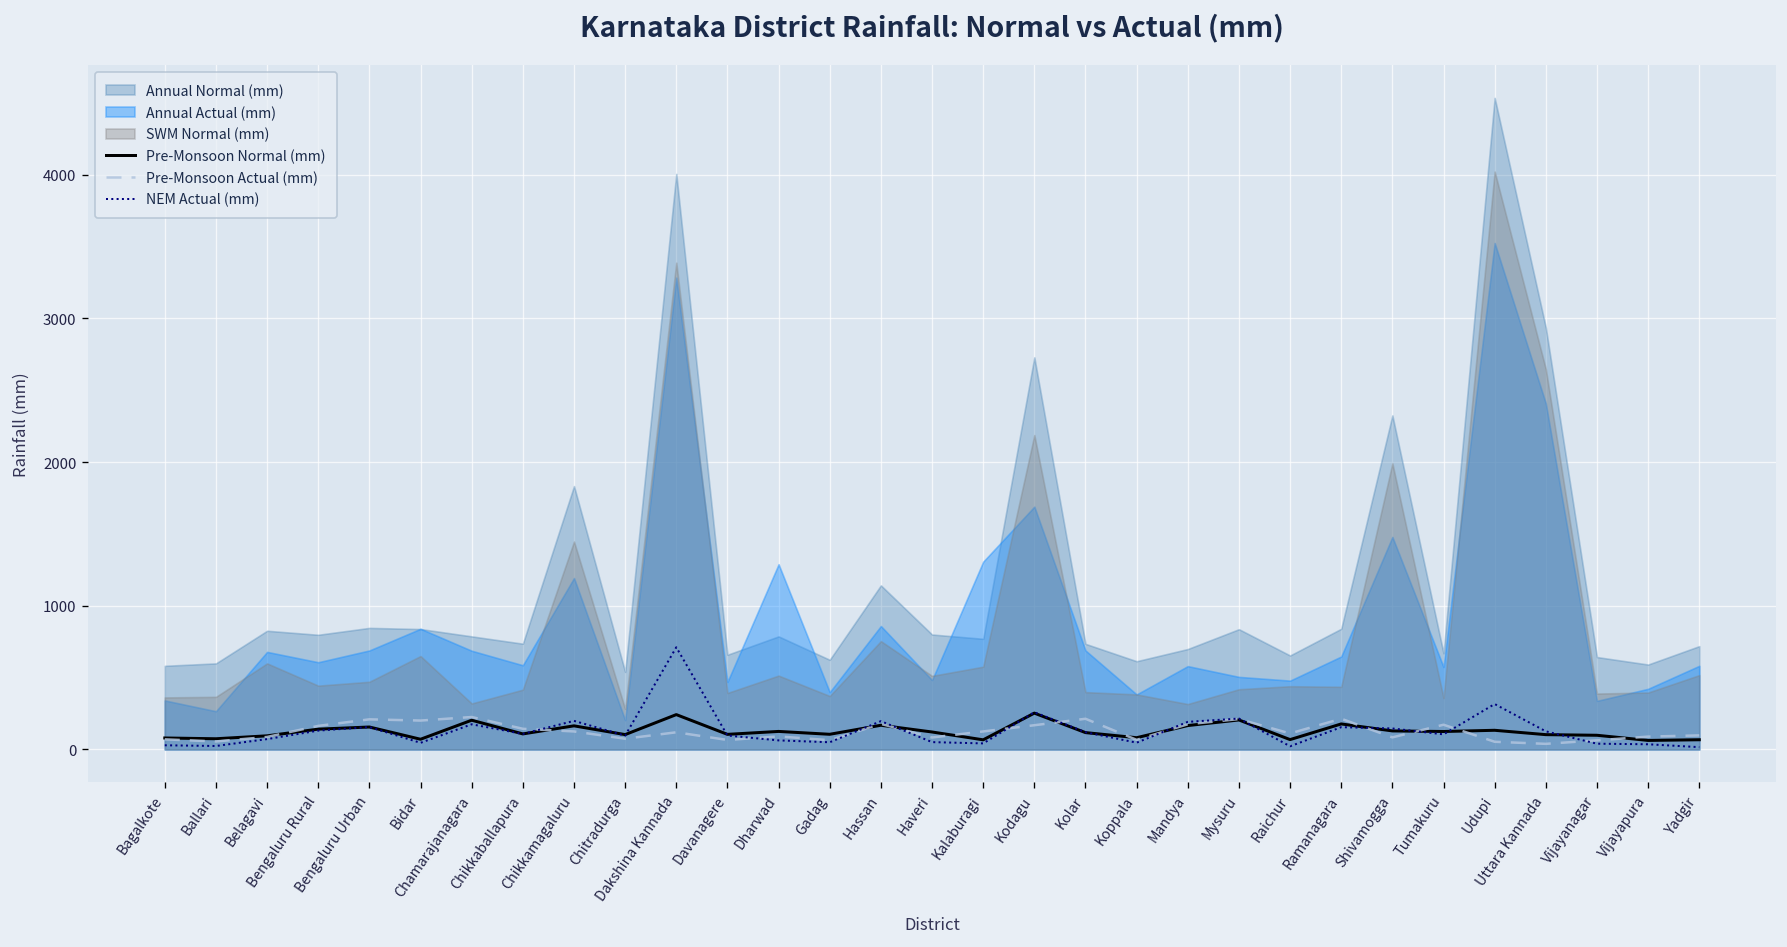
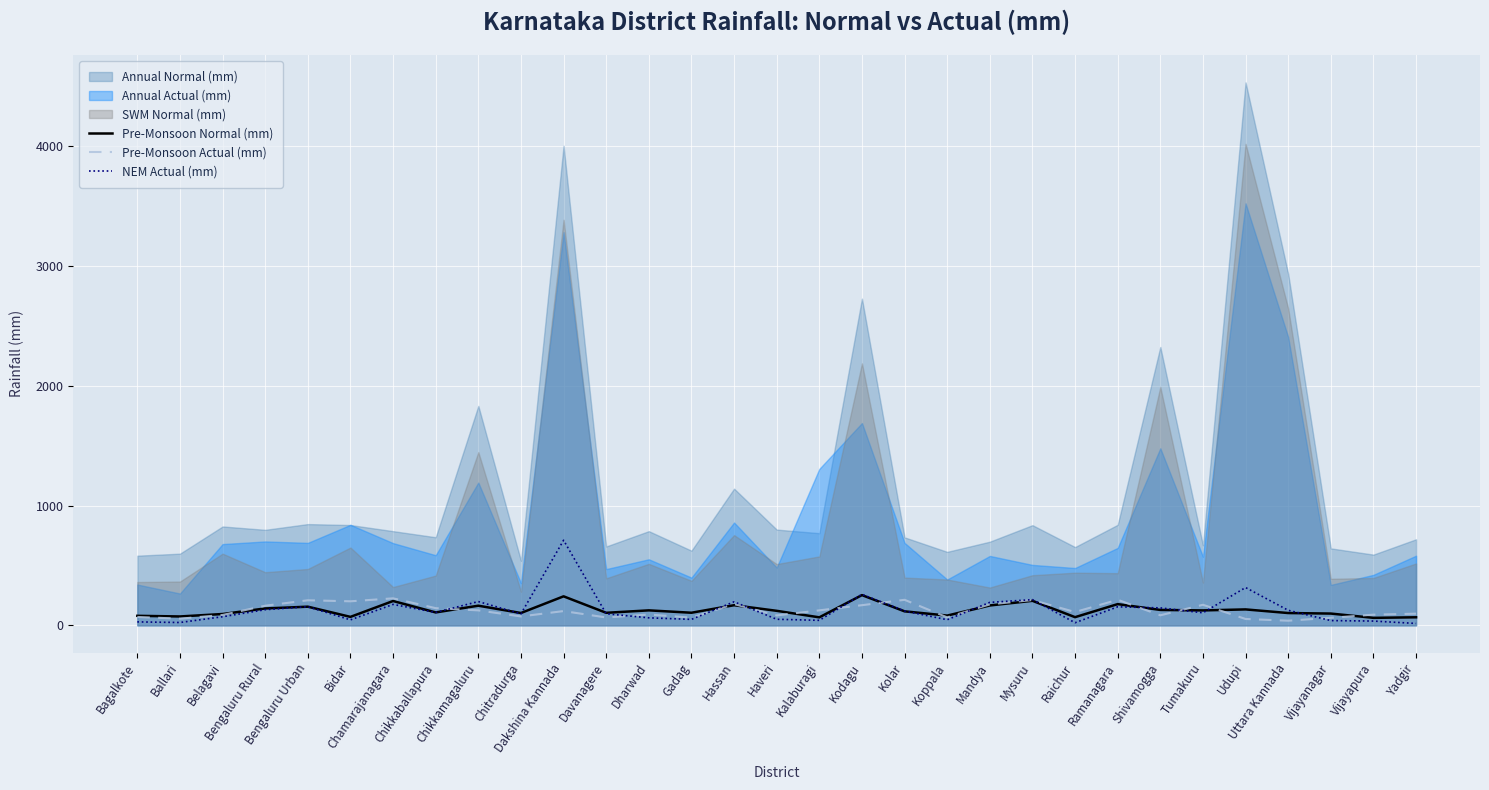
  {
    "Pre-Monsoon Normal (mm)": {
      "Bidar": 70,
      "Chamarajanagara": 200,
      "Chikkamagaluru": 160,
      "Dakshina Kannada": 240,
      "Dharwad": 130,
      "Gadag": 110,
      "Haveri": 120,
      "Kalaburagi": 70,
      "Raichur": 70,
      "Ramanagara": 180,
      "Udupi": 130,
      "Uttara Kannada": 100,
      "Vijayanagar": 100,
      "Vijayapura": 60,
      "Yadgir": 70
    },
    "Annual Actual (mm)": {
      "Ballari": 270,
      "Belagavi": 680,
-     "Bengaluru Rural": 610,
+     "Bengaluru Rural": 700,
      "Bengaluru Urban": 690,
      "Chamarajanagara": 690,
      "Chikkaballapura": 590,
      "Chikkamagaluru": 1190,
-     "Chitradurga": 200,
+     "Chitradurga": 350,
      "Dakshina Kannada": 3280,
      "Davanagere": 470,
-     "Dharwad": 1290,
+     "Dharwad": 550,
      "Gadag": 400,
      "Hassan": 860,
      "Haveri": 480,
      "Kalaburagi": 1310,
      "Kodagu": 1690,
      "Kolar": 690,
      "Mandya": 580,
      "Mysuru": 510,
      "Raichur": 480,
      "Ramanagara": 650,
      "Shivamogga": 1480,
      "Tumakuru": 570,
      "Udupi": 3530,
      "Uttara Kannada": 2410,
      "Vijayanagar": 340,
      "Vijayapura": 420,
      "Yadgir": 580
    },
    "NEM Actual (mm)": {
      "Bagalkote": 30,
      "Ballari": 20,
      "Bidar": 50,
      "Chamarajanagara": 180,
      "Chikkamagaluru": 200,
      "Dakshina Kannada": 710,
      "Dharwad": 60,
      "Haveri": 50,
      "Kalaburagi": 40,
      "Raichur": 20,
      "Ramanagara": 160,
      "Udupi": 320,
      "Uttara Kannada": 130,
      "Vijayanagar": 40,
      "Vijayapura": 40,
      "Yadgir": 20
    }
  }
